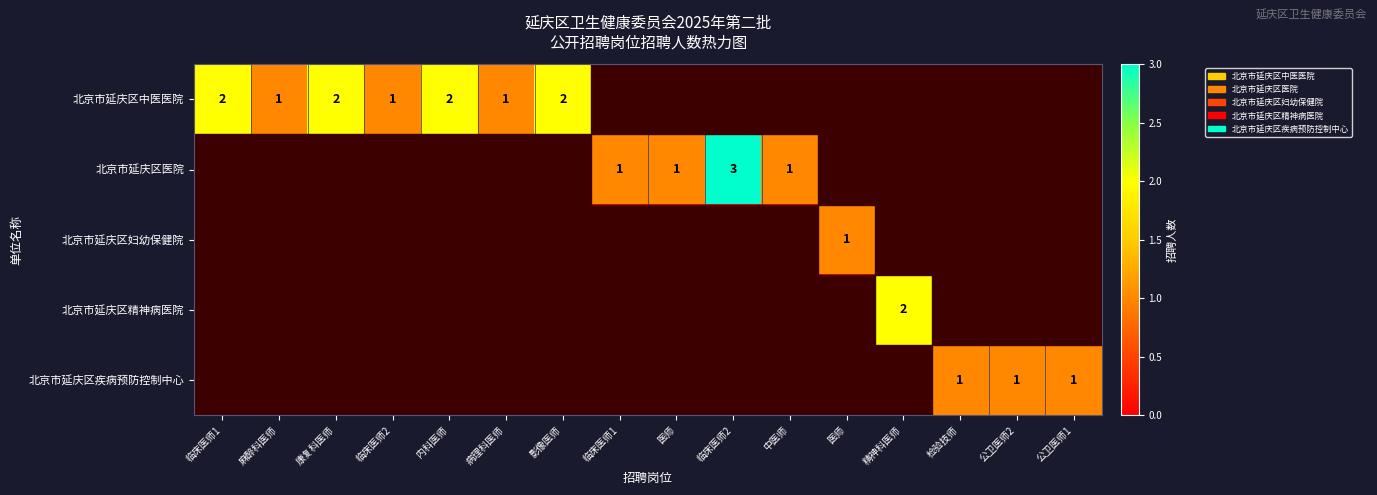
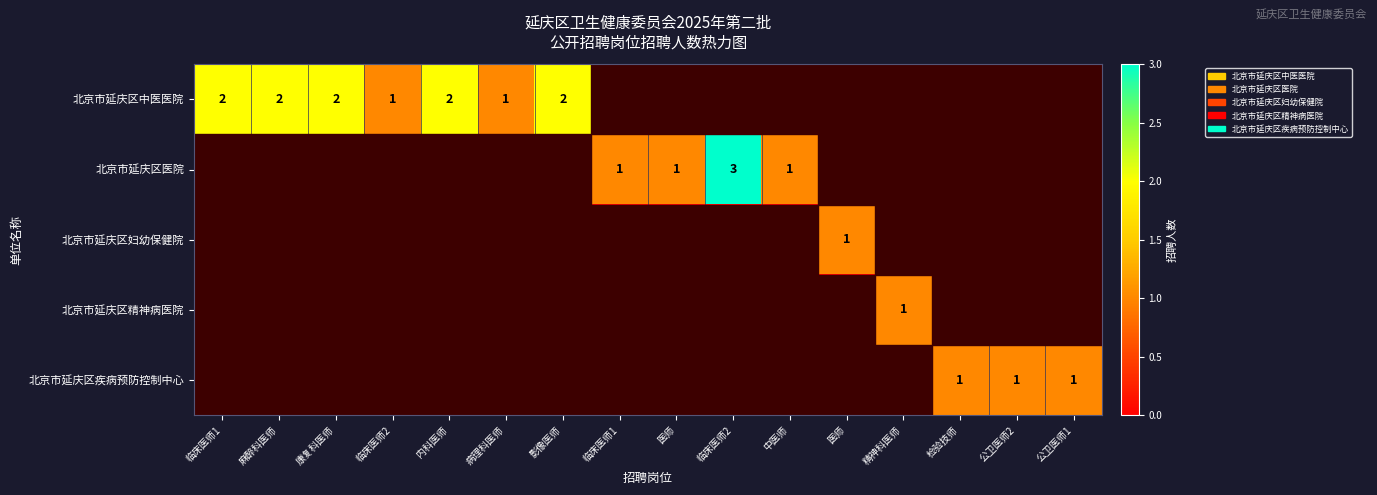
  {
    "北京市延庆区中医医院": {
-     "麻醉科医师": 1,
+     "麻醉科医师": 2,
      "康复科医师": 2,
      "内科医师": 2,
      "病理科医师": 1,
      "影像医师": 2
    },
    "北京市延庆区医院": {
      "中医师": 1
    },
    "北京市延庆区精神病医院": {
-     "精神科医师": 2
+     "精神科医师": 1
    },
    "北京市延庆区疾病预防控制中心": {
      "检验技师": 1,
      "公卫医师2": 1,
      "公卫医师1": 1
    }
  }
